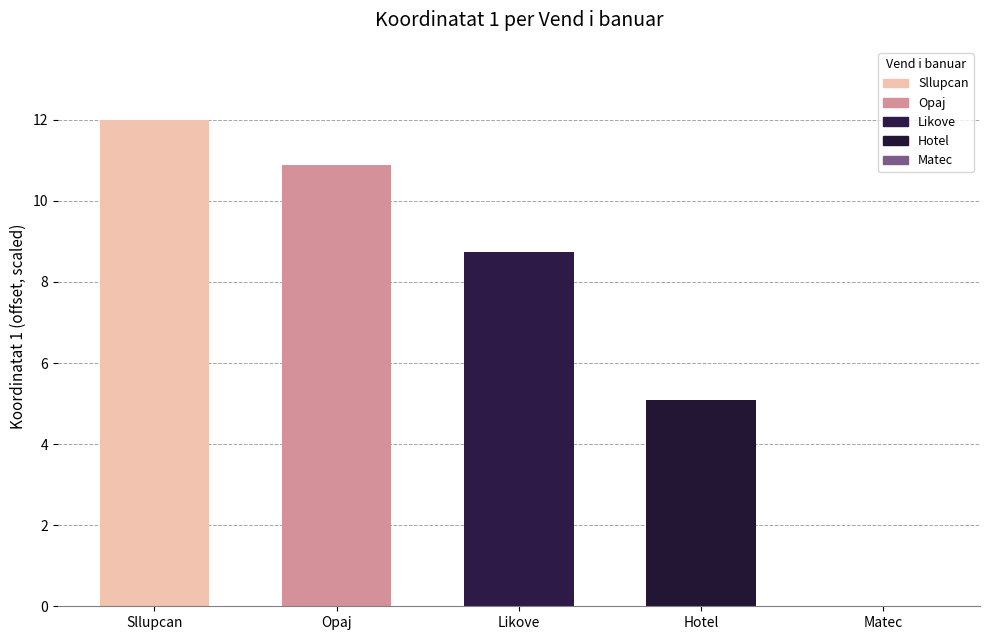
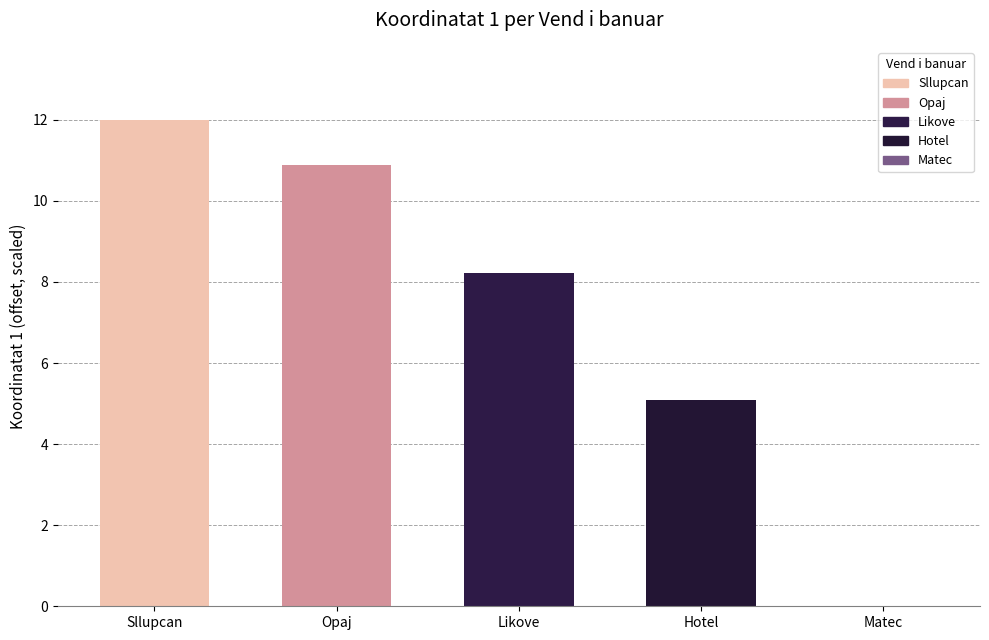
  {
    "Sllupcan": 12.0,
    "Opaj": 10.9,
-   "Likove": 8.7,
+   "Likove": 8.2,
    "Hotel": 5.1,
    "Matec": 0.0
  }
